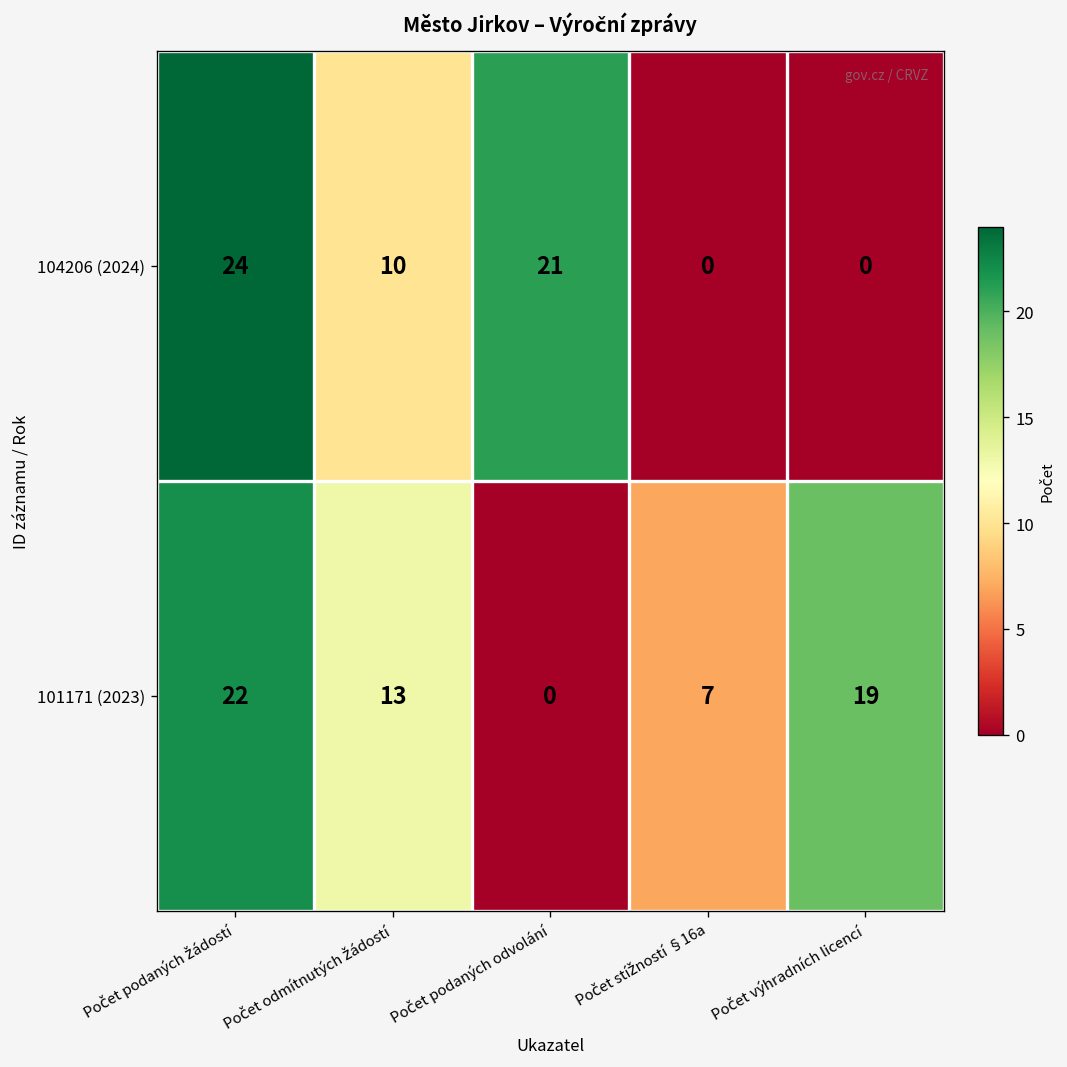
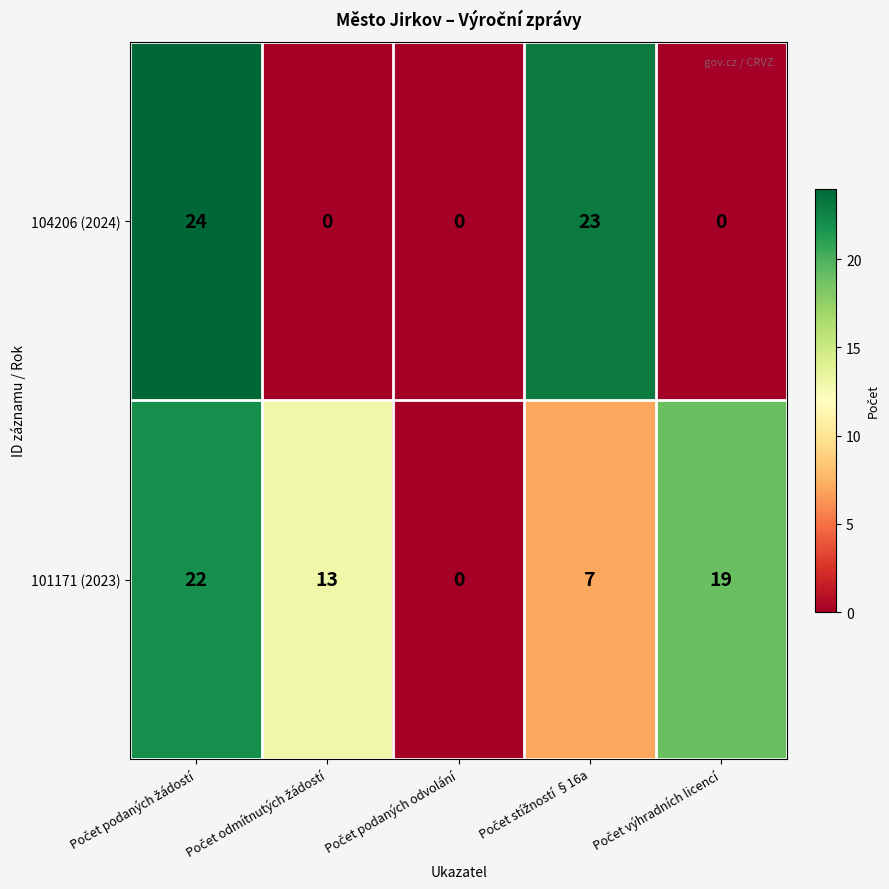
  {
    "104206 (2024)": {
      "Počet podaných žádostí": 24,
-     "Počet odmítnutých žádostí": 10,
-     "Počet podaných odvolání": 21,
-     "Počet stížností §16a": 0
+     "Počet odmítnutých žádostí": 0,
+     "Počet podaných odvolání": 0,
+     "Počet stížností §16a": 23
    },
    "101171 (2023)": {
      "Počet podaných žádostí": 22,
      "Počet odmítnutých žádostí": 13,
      "Počet podaných odvolání": 0,
      "Počet stížností §16a": 7,
      "Počet výhradních licencí": 19
    }
  }
